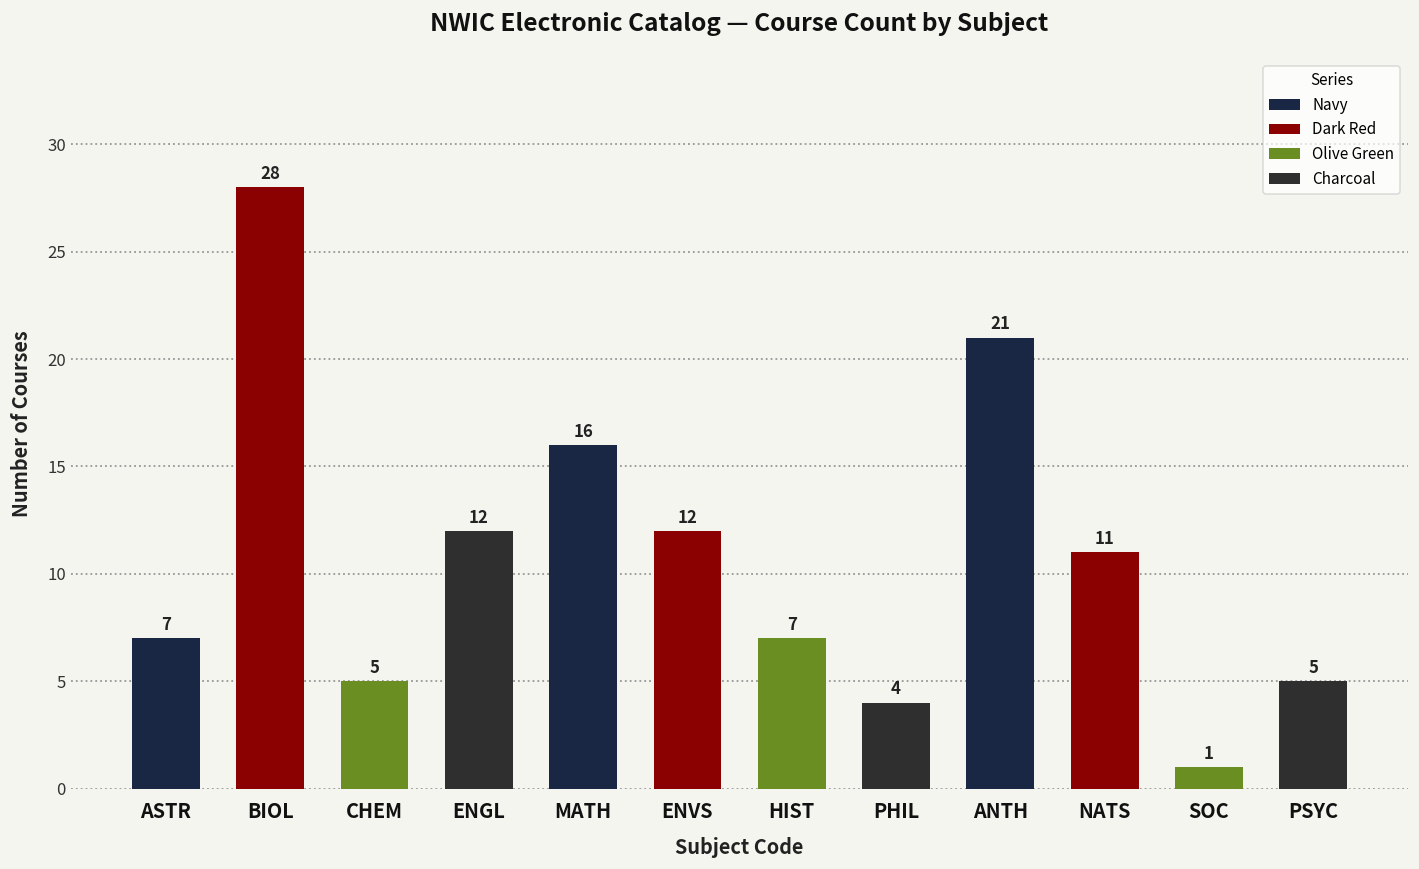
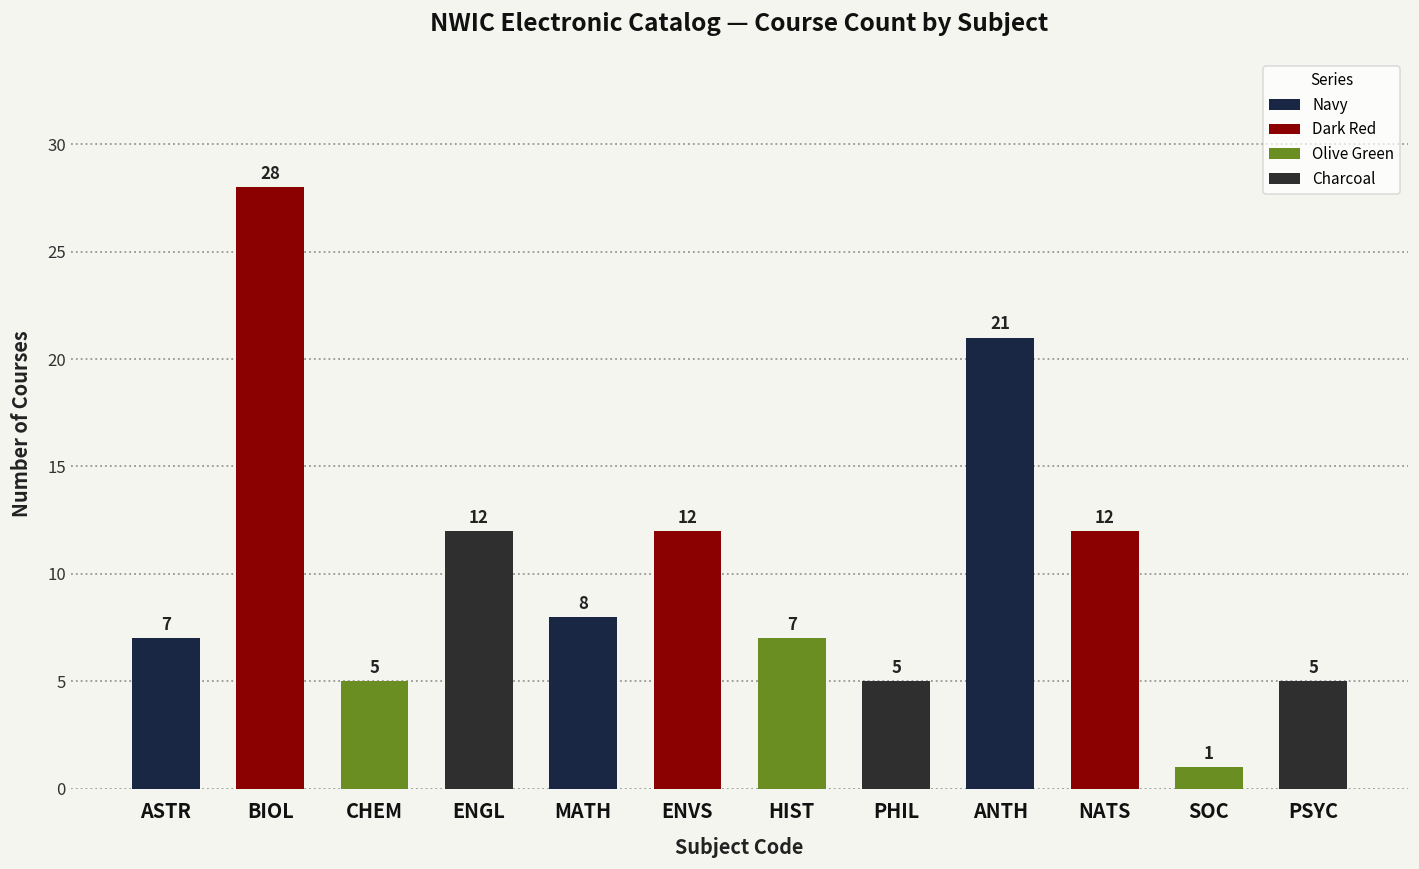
  {
    "ASTR": 7,
    "BIOL": 28,
    "CHEM": 5,
    "ENGL": 12,
-   "MATH": 16,
+   "MATH": 8,
    "ENVS": 12,
    "HIST": 7,
-   "PHIL": 4,
+   "PHIL": 5,
    "ANTH": 21,
-   "NATS": 11,
+   "NATS": 12,
    "SOC": 1,
    "PSYC": 5
  }
